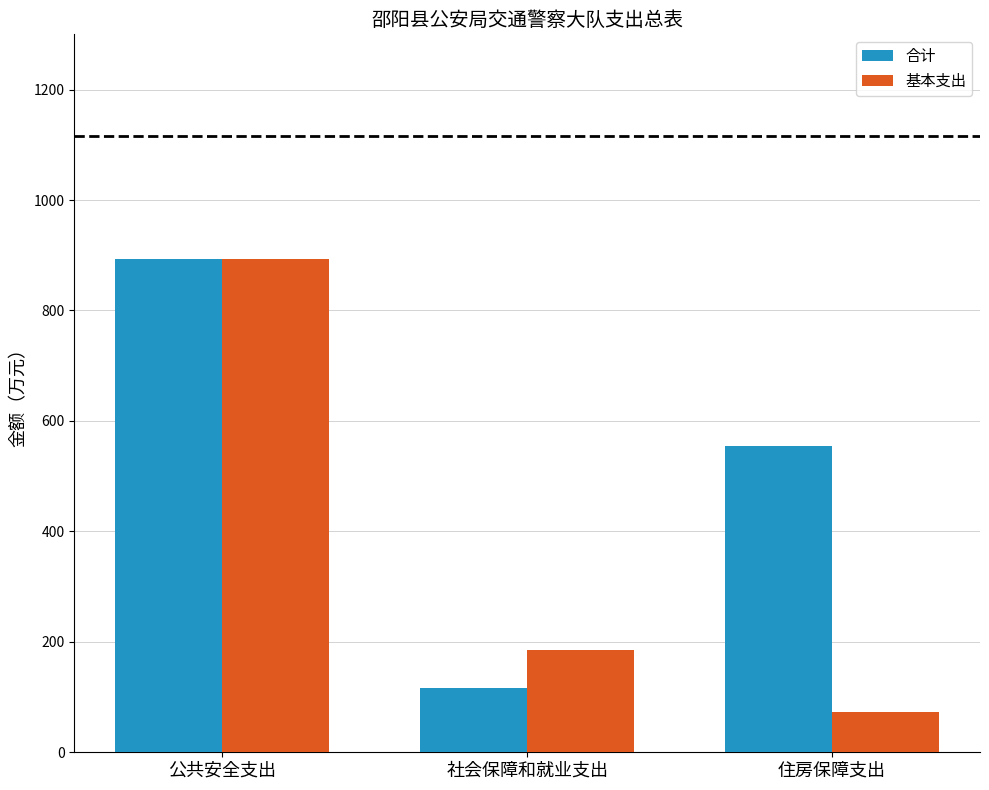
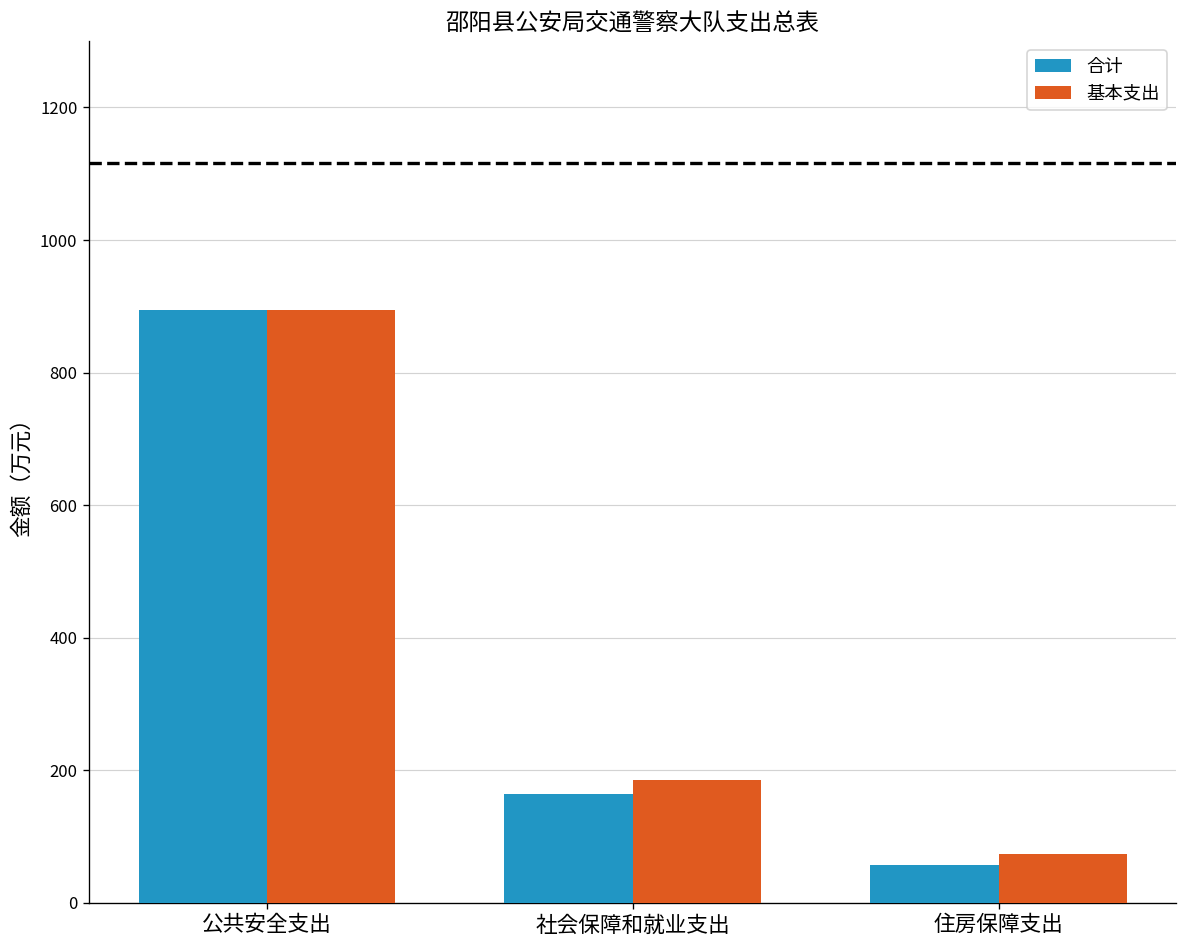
  {
    "合计": {
      "公共安全支出": 890,
-     "社会保障和就业支出": 120,
-     "住房保障支出": 560
+     "社会保障和就业支出": 160,
+     "住房保障支出": 60
    },
    "基本支出": {
      "公共安全支出": 890,
      "社会保障和就业支出": 190,
      "住房保障支出": 70
    }
  }
